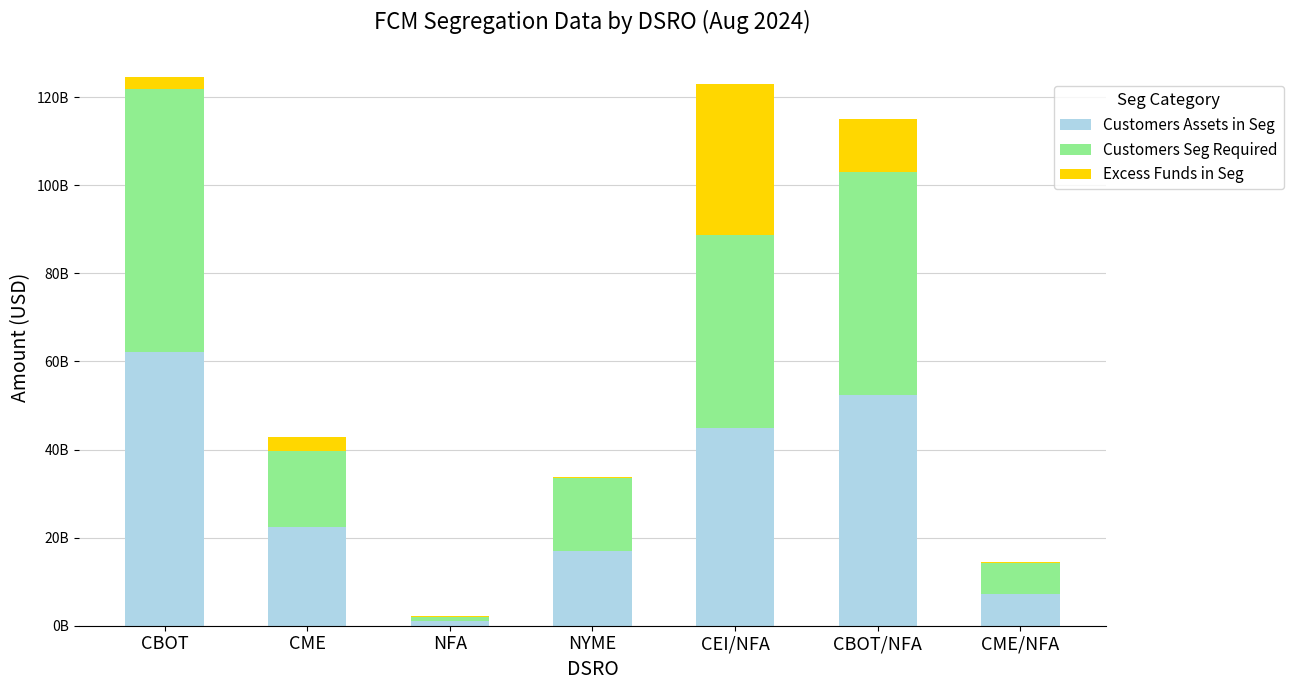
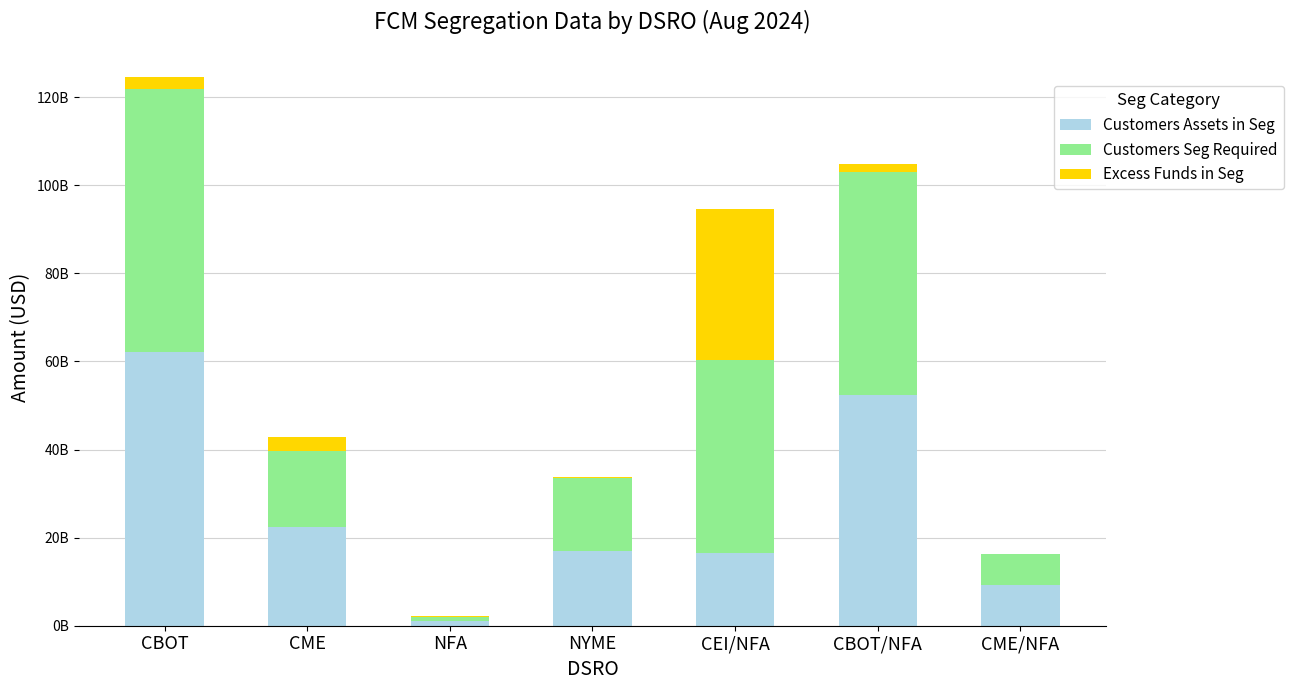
  {
    "Customers Assets in Seg": {
      "CBOT": 62000000000,
      "CME": 22000000000,
      "NFA": 1000000000,
      "NYME": 17000000000,
-     "CEI/NFA": 45000000000,
+     "CEI/NFA": 17000000000,
      "CBOT/NFA": 52000000000,
-     "CME/NFA": 7000000000
+     "CME/NFA": 9000000000
    },
    "Customers Seg Required": {
      "CBOT": 60000000000,
      "CME": 17000000000,
      "NFA": 1000000000,
      "NYME": 17000000000,
      "CEI/NFA": 44000000000,
      "CBOT/NFA": 51000000000,
      "CME/NFA": 7000000000
    },
    "Excess Funds in Seg": {
      "CBOT": 3000000000,
      "CME": 3000000000,
      "CEI/NFA": 34000000000,
-     "CBOT/NFA": 12000000000
+     "CBOT/NFA": 2000000000
    }
  }
